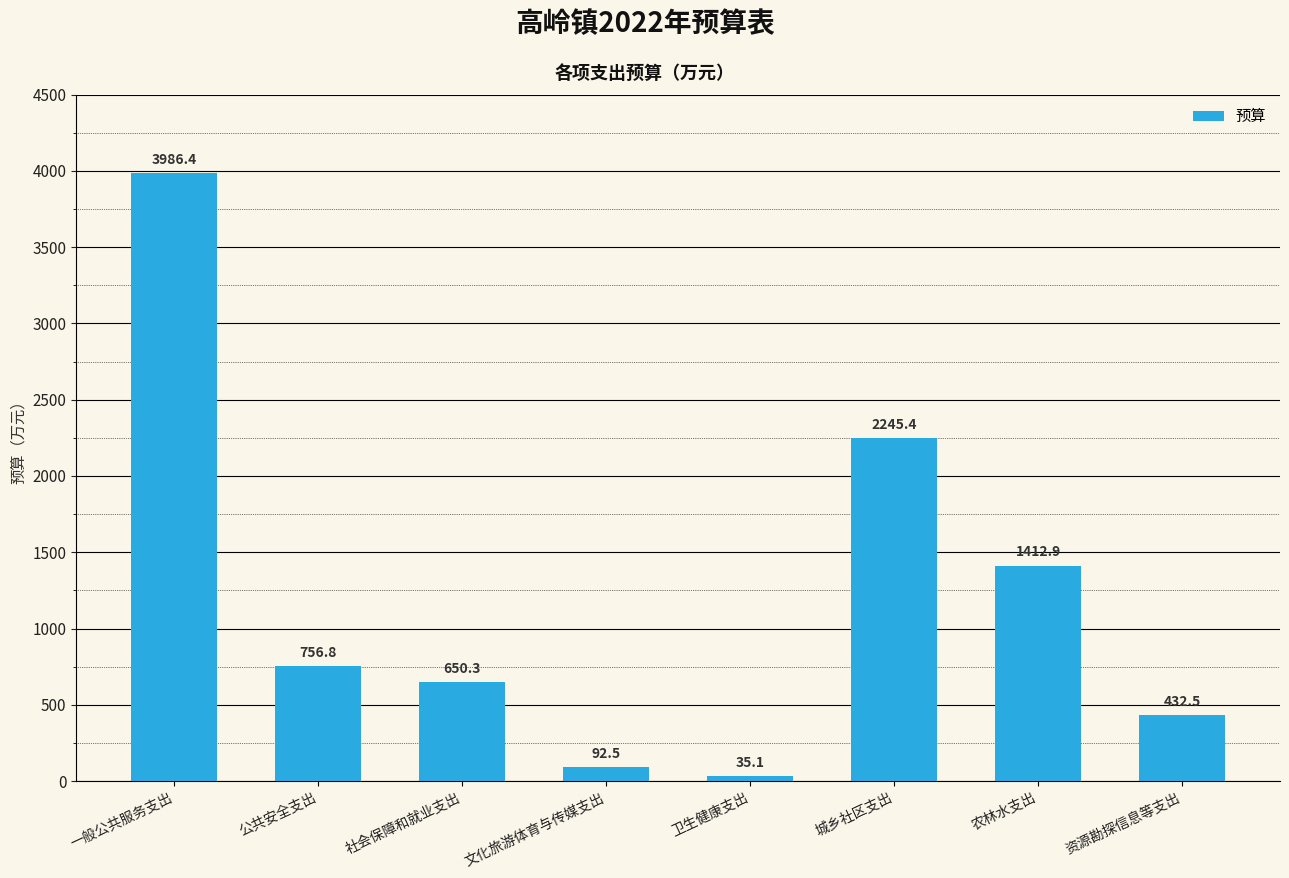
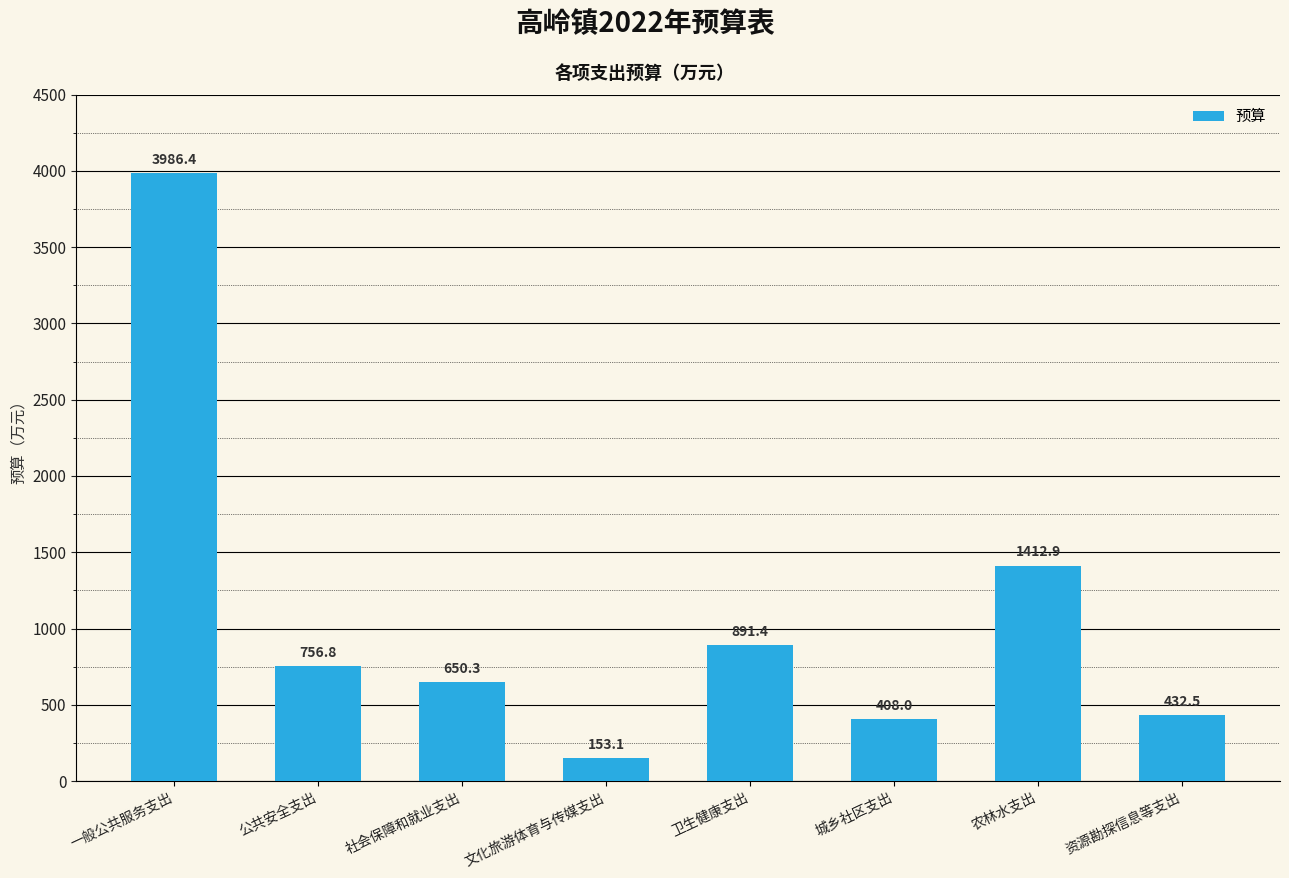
  {
    "一般公共服务支出": 3986.4,
    "公共安全支出": 756.8,
    "社会保障和就业支出": 650.3,
-   "文化旅游体育与传媒支出": 92.5,
-   "卫生健康支出": 35.1,
-   "城乡社区支出": 2245.4,
+   "文化旅游体育与传媒支出": 153.1,
+   "卫生健康支出": 891.4,
+   "城乡社区支出": 408.0,
    "农林水支出": 1412.9,
    "资源勘探信息等支出": 432.5
  }
